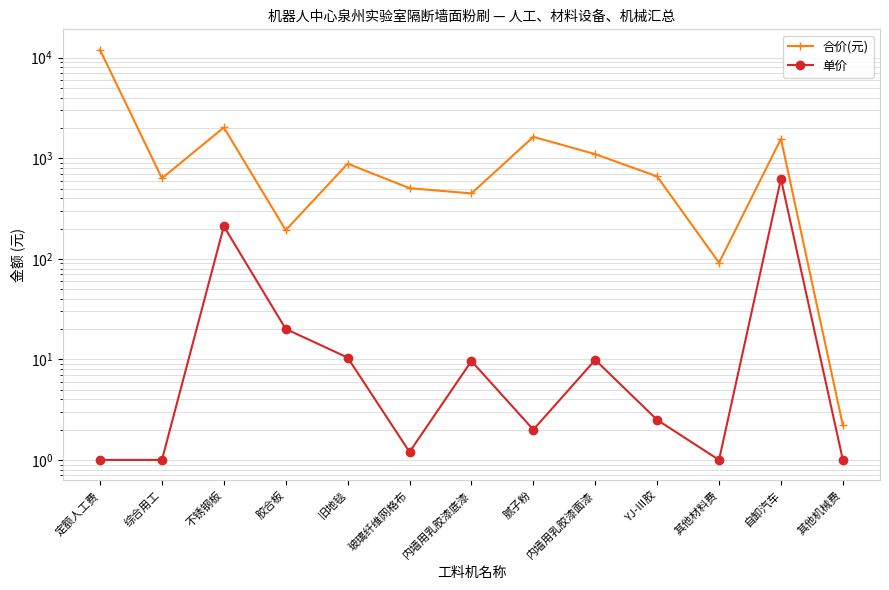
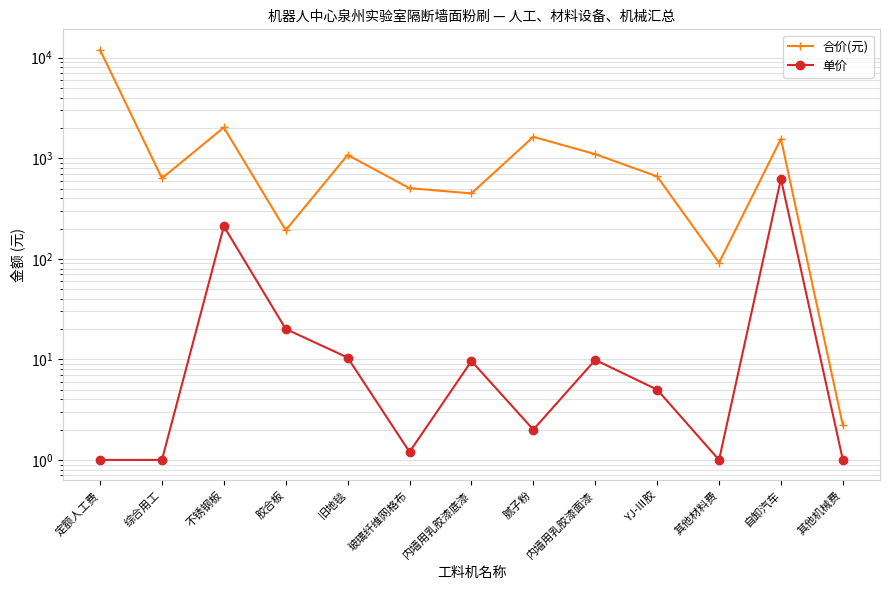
  {
    "合价(元)": {
      "定额人工费": 12000,
      "综合用工": 600,
      "不锈钢板": 2000,
      "胶合板": 190,
-     "旧地毯": 900,
+     "旧地毯": 1100,
      "玻璃纤维网格布": 500,
      "内墙用乳胶漆底漆": 400,
      "腻子粉": 1600,
      "内墙用乳胶漆面漆": 1100,
      "YJ-Ⅲ胶": 700,
      "其他材料费": 90,
      "自卸汽车": 1600,
      "其他机械费": 2.2
    },
    "单价": {
      "定额人工费": 1.0,
      "综合用工": 1.0,
      "不锈钢板": 210,
      "胶合板": 20,
      "旧地毯": 10,
      "玻璃纤维网格布": 1.2,
      "内墙用乳胶漆底漆": 10,
      "腻子粉": 2.0,
      "内墙用乳胶漆面漆": 10,
-     "YJ-Ⅲ胶": 2.5,
+     "YJ-Ⅲ胶": 5,
      "其他材料费": 1.0,
      "自卸汽车": 600,
      "其他机械费": 1.0
    }
  }
